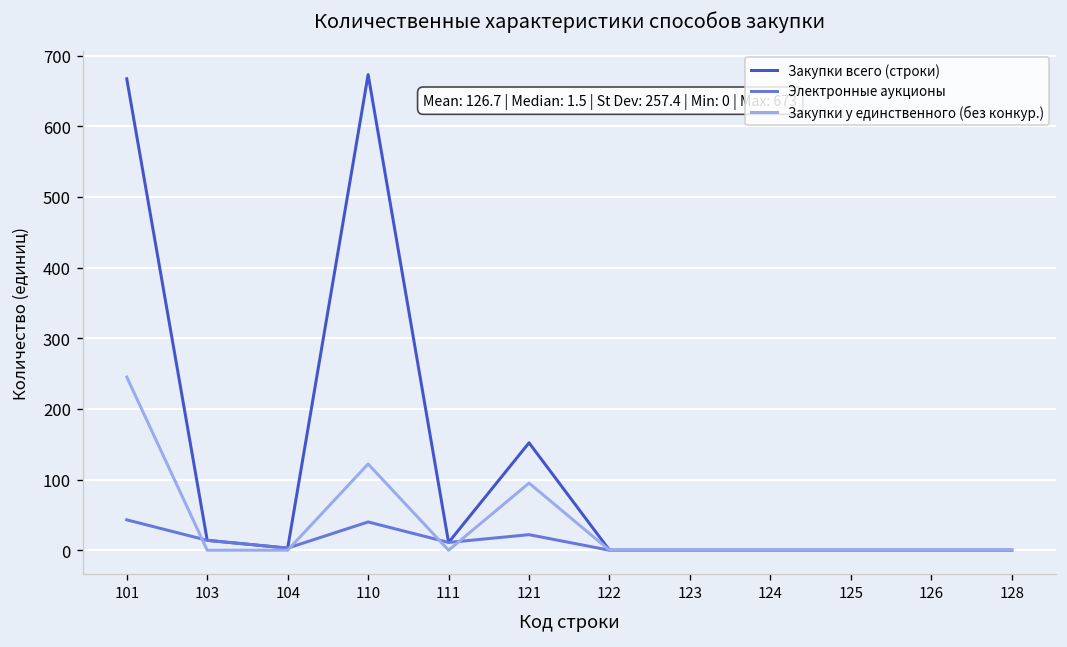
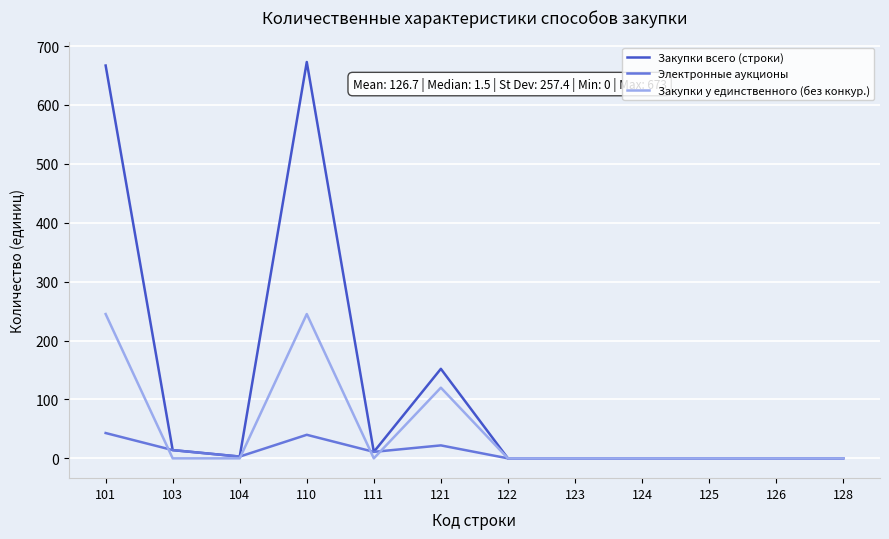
  {
    "Закупки у единственного (без конкур.)": {
      "101": 250,
      "103": 0,
-     "110": 120,
+     "110": 250,
      "111": 0,
-     "121": 100
+     "121": 120
    }
  }
